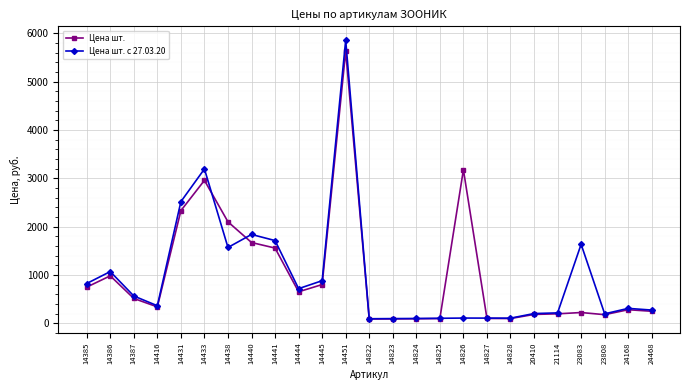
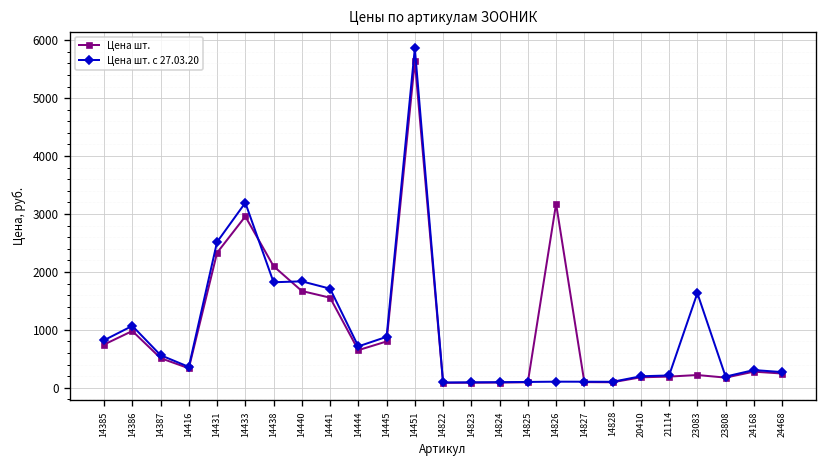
  {
    "Цена шт.": {
      "14385": 700,
      "14386": 1000,
      "14431": 2300,
      "14433": 3000,
      "14438": 2100,
      "14440": 1700,
      "14441": 1600,
      "14444": 700,
      "14445": 800,
      "14451": 5600,
      "14826": 3200,
      "23083": 200
    },
    "Цена шт. с 27.03.20": {
      "14385": 800,
      "14386": 1100,
      "14431": 2500,
      "14433": 3200,
-     "14438": 1600,
+     "14438": 1800,
      "14440": 1800,
      "14441": 1700,
      "14444": 700,
      "14445": 900,
      "14451": 5900,
      "14826": 100,
      "23083": 1600
    }
  }
